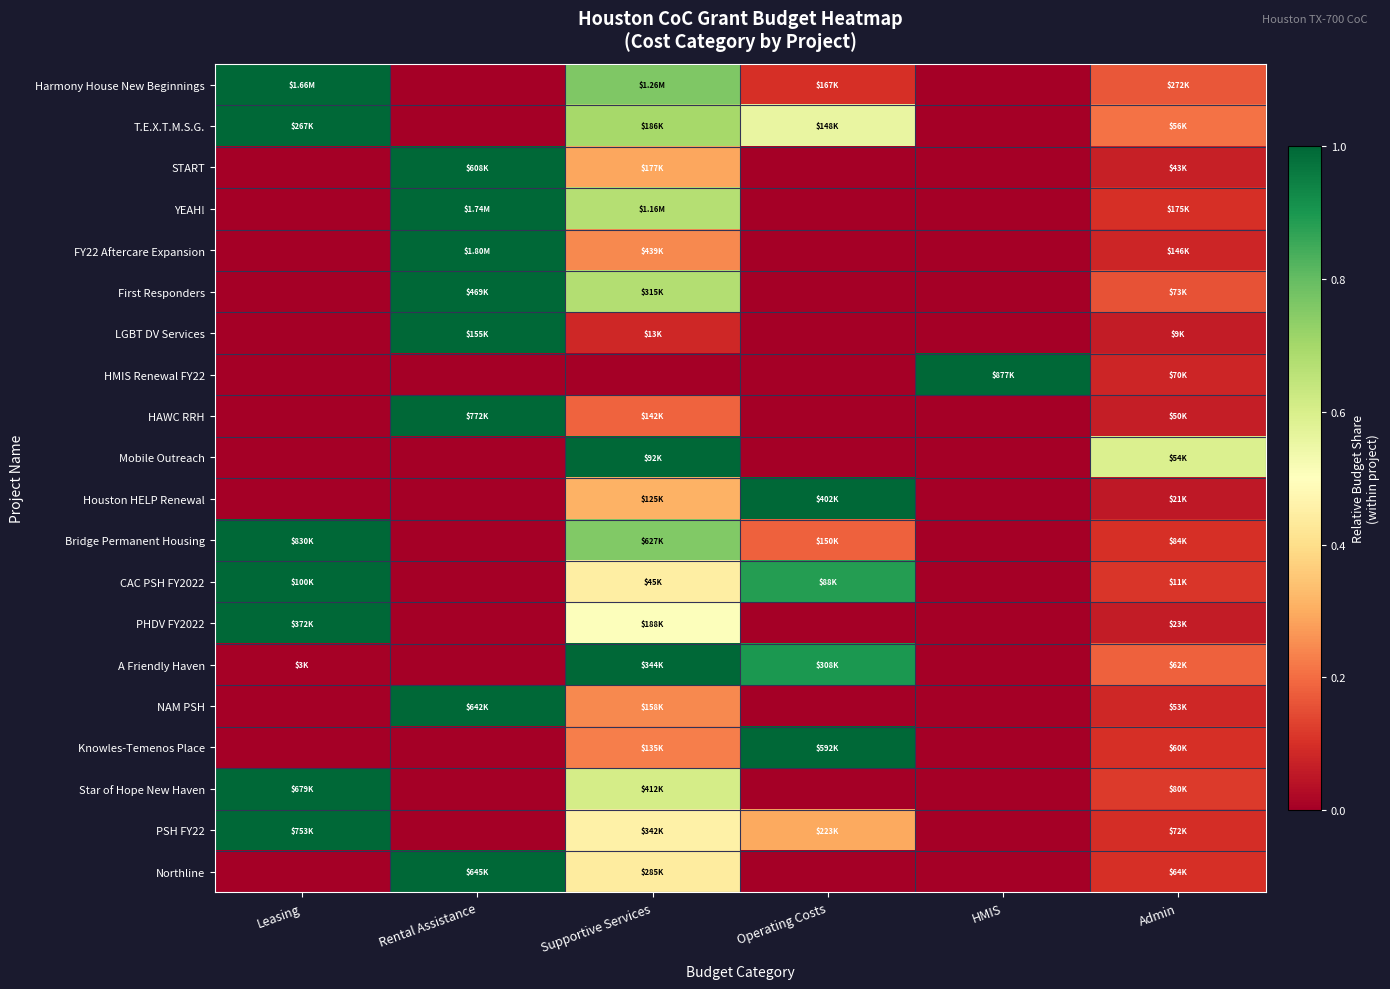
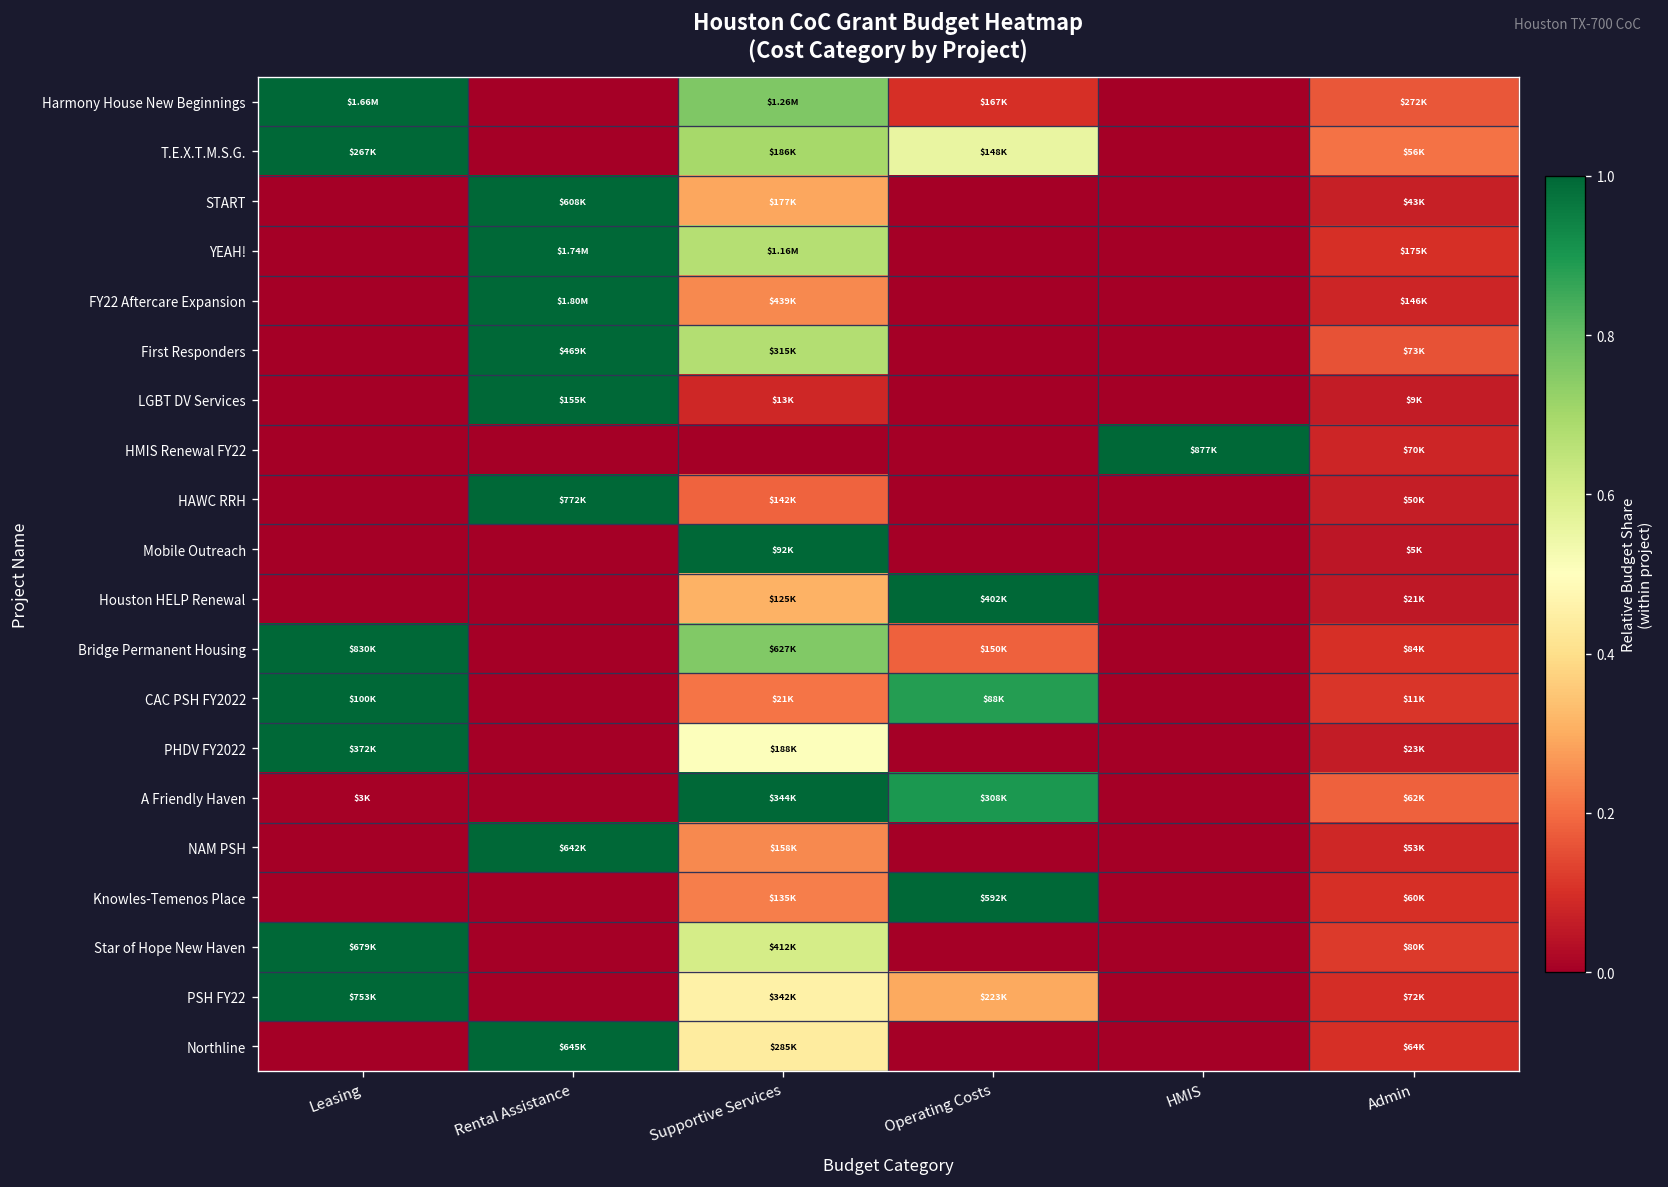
  {
    "Harmony House New Beginnings": {
      "Leasing": "$1.66M",
      "Supportive Services": "$1.26M",
      "Operating Costs": "$167K",
      "Admin": "$272K"
    },
    "T.E.X.T.M.S.G.": {
      "Leasing": "$267K",
      "Supportive Services": "$186K",
      "Operating Costs": "$148K",
      "Admin": "$56K"
    },
    "START": {
      "Rental Assistance": "$608K",
      "Supportive Services": "$177K",
      "Admin": "$43K"
    },
    "YEAH!": {
      "Rental Assistance": "$1.74M",
      "Supportive Services": "$1.16M",
      "Admin": "$175K"
    },
    "FY22 Aftercare Expansion": {
      "Rental Assistance": "$1.80M",
      "Supportive Services": "$439K",
      "Admin": "$146K"
    },
    "First Responders": {
      "Rental Assistance": "$469K",
      "Supportive Services": "$315K",
      "Admin": "$73K"
    },
    "LGBT DV Services": {
      "Rental Assistance": "$155K",
      "Supportive Services": "$13K",
      "Admin": "$9K"
    },
    "HMIS Renewal FY22": {
      "HMIS": "$877K",
      "Admin": "$70K"
    },
    "HAWC RRH": {
      "Rental Assistance": "$772K",
      "Supportive Services": "$142K",
      "Admin": "$50K"
    },
    "Mobile Outreach": {
      "Supportive Services": "$92K",
-     "Admin": "$54K"
+     "Admin": "$5K"
    },
    "Houston HELP Renewal": {
      "Supportive Services": "$125K",
      "Operating Costs": "$402K",
      "Admin": "$21K"
    },
    "Bridge Permanent Housing": {
      "Leasing": "$830K",
      "Supportive Services": "$627K",
      "Operating Costs": "$150K",
      "Admin": "$84K"
    },
    "CAC PSH FY2022": {
      "Leasing": "$100K",
-     "Supportive Services": "$45K",
+     "Supportive Services": "$21K",
      "Operating Costs": "$88K",
      "Admin": "$11K"
    },
    "PHDV FY2022": {
      "Leasing": "$372K",
      "Supportive Services": "$188K",
      "Admin": "$23K"
    },
    "A Friendly Haven": {
      "Leasing": "$3K",
      "Supportive Services": "$344K",
      "Operating Costs": "$308K",
      "Admin": "$62K"
    },
    "NAM PSH": {
      "Rental Assistance": "$642K",
      "Supportive Services": "$158K",
      "Admin": "$53K"
    },
    "Knowles-Temenos Place": {
      "Supportive Services": "$135K",
      "Operating Costs": "$592K",
      "Admin": "$60K"
    },
    "Star of Hope New Haven": {
      "Leasing": "$679K",
      "Supportive Services": "$412K",
      "Admin": "$80K"
    },
    "PSH FY22": {
      "Leasing": "$753K",
      "Supportive Services": "$342K",
      "Operating Costs": "$223K",
      "Admin": "$72K"
    },
    "Northline": {
      "Rental Assistance": "$645K",
      "Supportive Services": "$285K",
      "Admin": "$64K"
    }
  }
